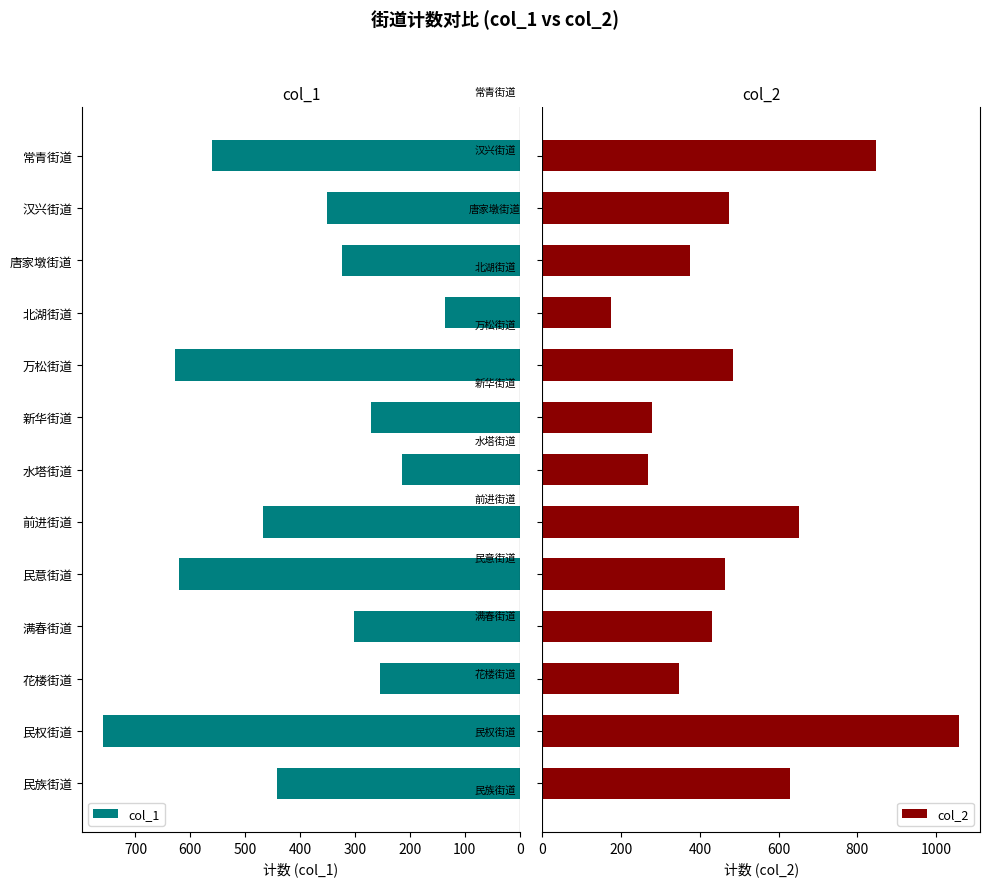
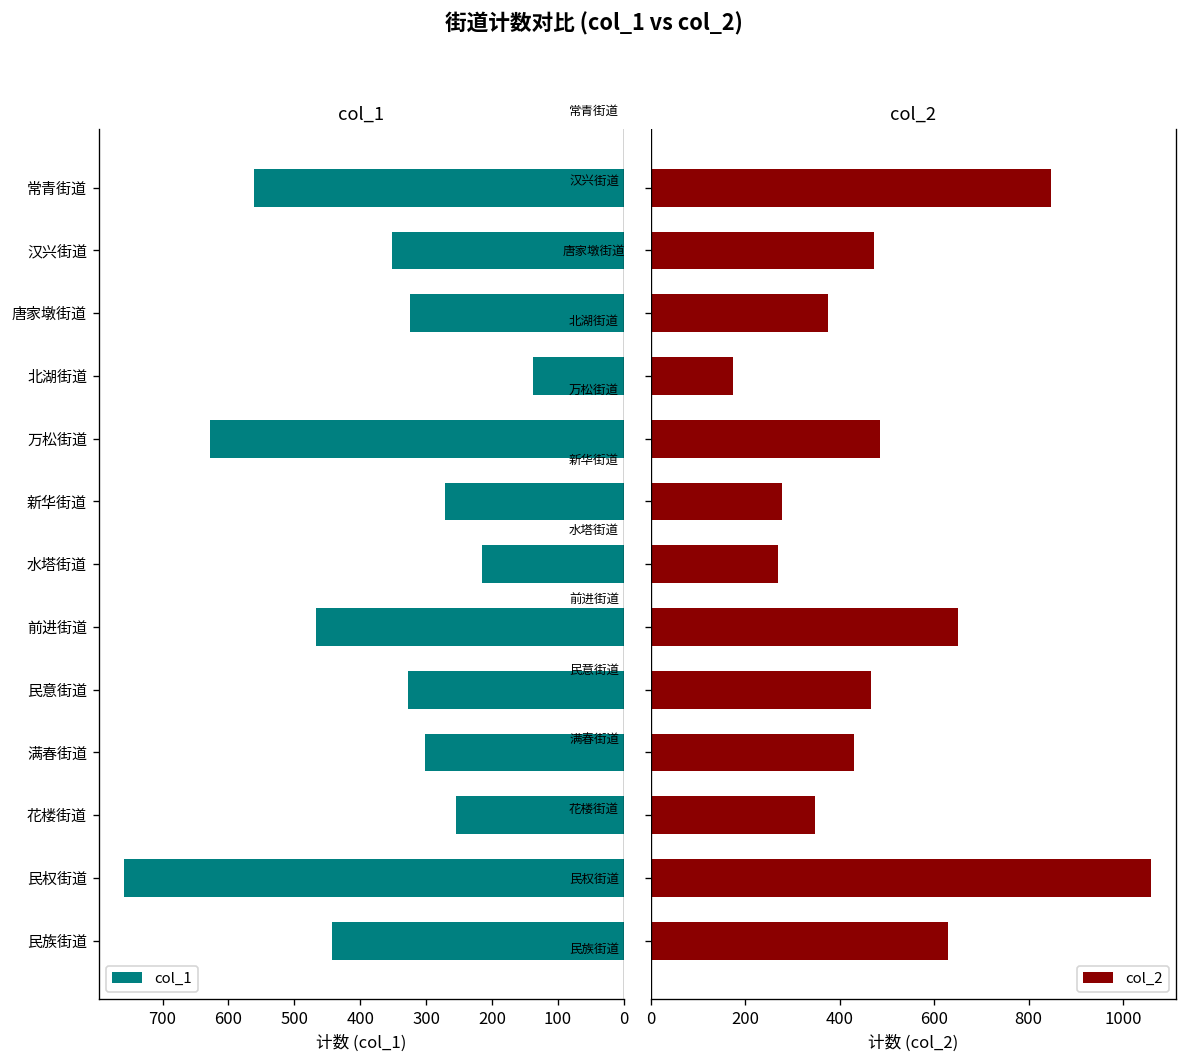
  {
    "col_1": {
      "常青街道": 560,
      "汉兴街道": 350,
      "唐家墩街道": 320,
      "北湖街道": 140,
      "万松街道": 630,
      "新华街道": 270,
      "水塔街道": 220,
      "前进街道": 470,
-     "民意街道": 620,
+     "民意街道": 330,
      "满春街道": 300,
      "花楼街道": 250,
      "民权街道": 760,
      "民族街道": 440
    }
  }
